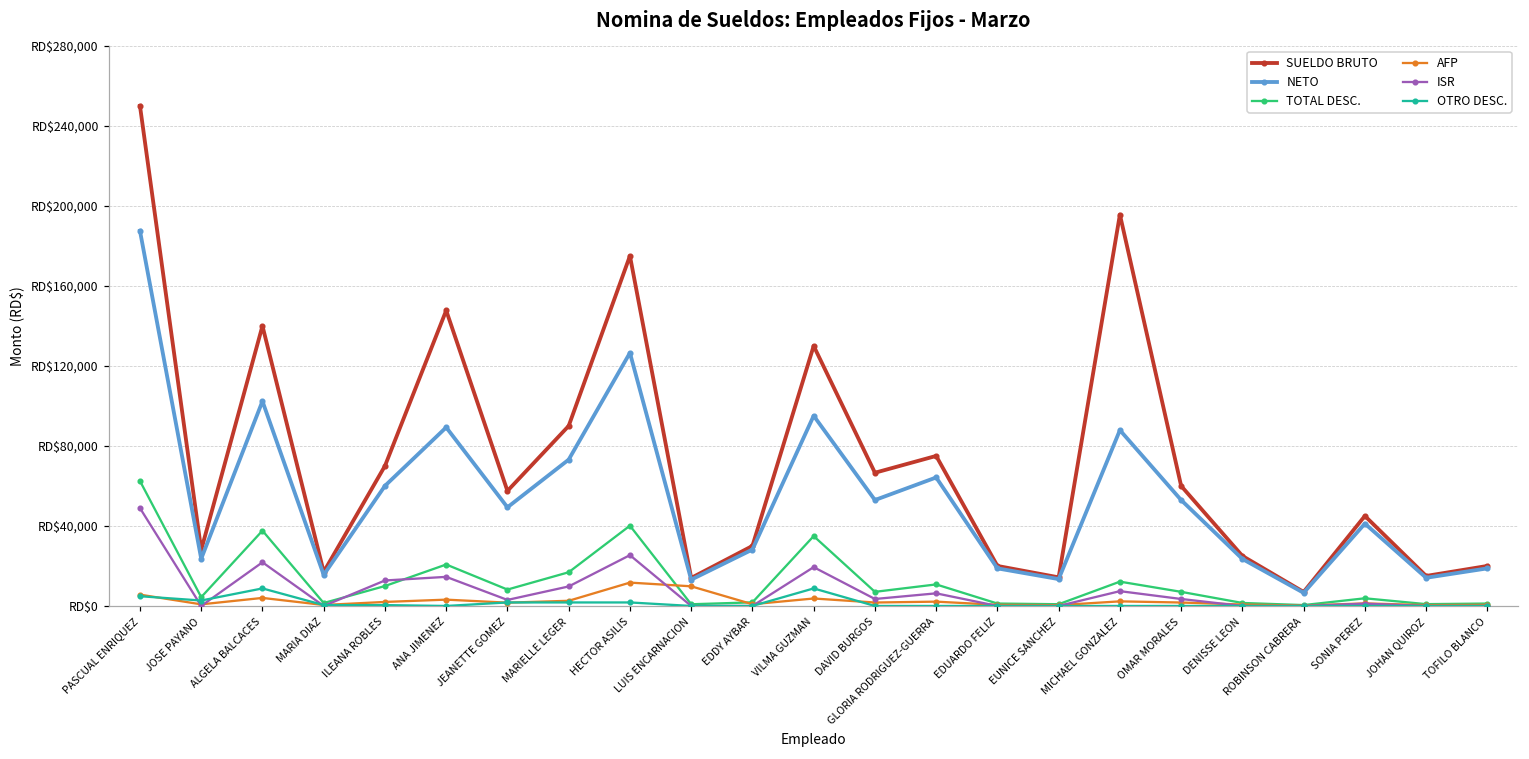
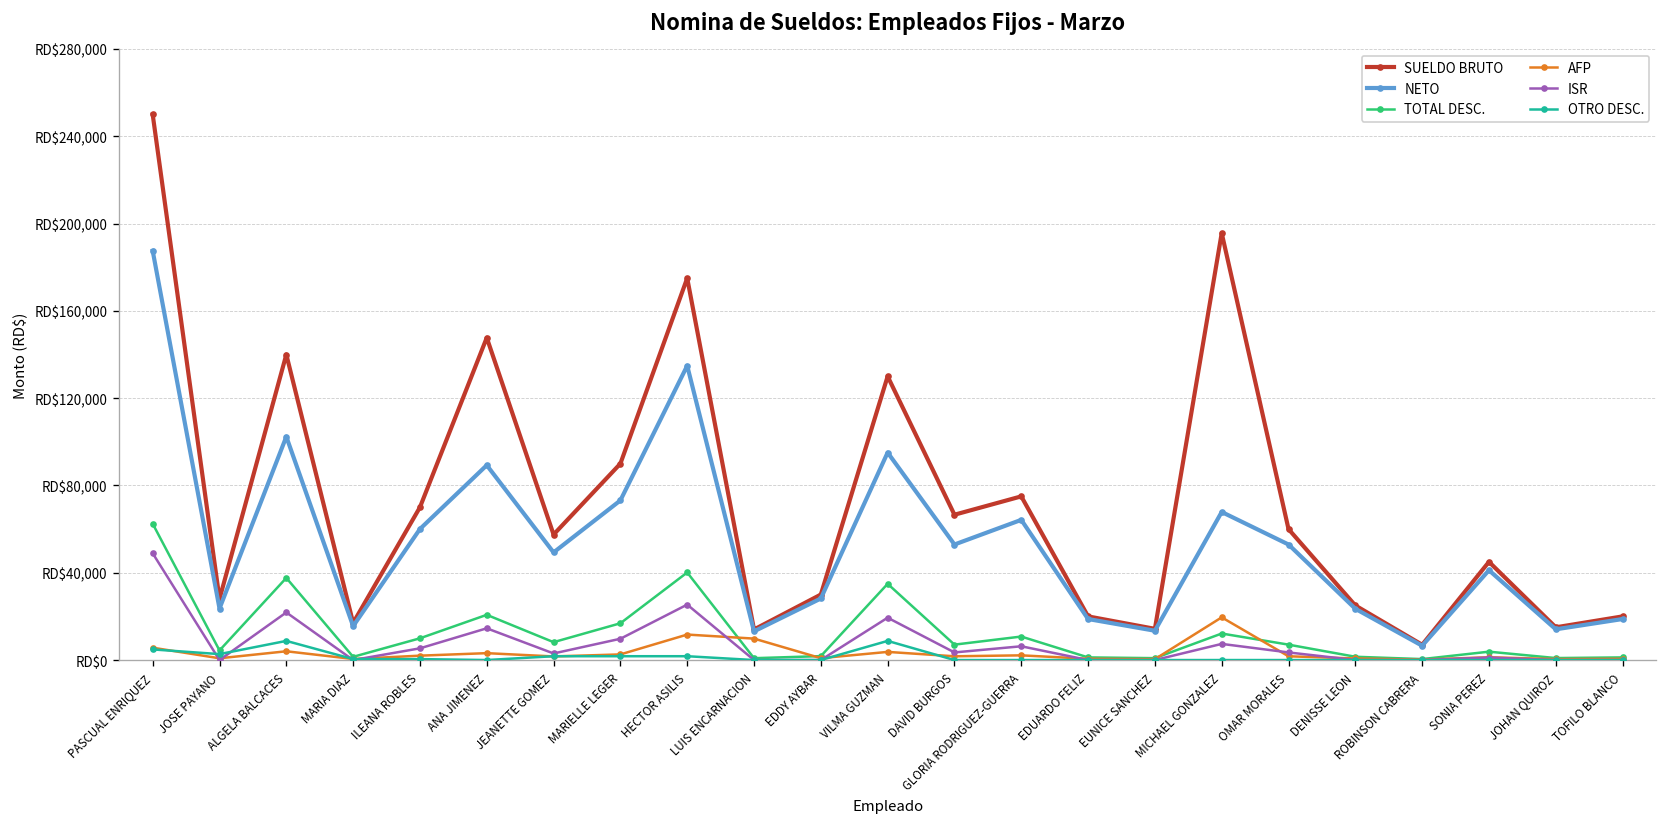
  {
    "SUELDO BRUTO": {
      "PASCUAL ENRIQUEZ": "RD$250,000",
      "JOSE PAYANO": "RD$28,000",
      "ALGELA BALCACES": "RD$140,000",
      "MARIA DIAZ": "RD$17,000",
      "ILEANA ROBLES": "RD$70,000",
      "ANA JIMENEZ": "RD$148,000",
      "JEANETTE GOMEZ": "RD$58,000",
      "MARIELLE LEGER": "RD$90,000",
      "HECTOR ASILIS": "RD$175,000",
      "EDDY AYBAR": "RD$30,000",
      "VILMA GUZMAN": "RD$130,000",
      "DAVID BURGOS": "RD$67,000",
      "GLORIA RODRIGUEZ-GUERRA": "RD$75,000",
      "MICHAEL GONZALEZ": "RD$196,000",
      "OMAR MORALES": "RD$60,000",
      "DENISSE LEON": "RD$25,000",
      "SONIA PEREZ": "RD$45,000"
    },
    "NETO": {
      "PASCUAL ENRIQUEZ": "RD$188,000",
      "JOSE PAYANO": "RD$24,000",
      "ALGELA BALCACES": "RD$102,000",
      "MARIA DIAZ": "RD$16,000",
      "ILEANA ROBLES": "RD$60,000",
      "ANA JIMENEZ": "RD$89,000",
      "JEANETTE GOMEZ": "RD$49,000",
      "MARIELLE LEGER": "RD$73,000",
-     "HECTOR ASILIS": "RD$127,000",
+     "HECTOR ASILIS": "RD$135,000",
      "EDDY AYBAR": "RD$28,000",
      "VILMA GUZMAN": "RD$95,000",
      "DAVID BURGOS": "RD$53,000",
      "GLORIA RODRIGUEZ-GUERRA": "RD$64,000",
-     "MICHAEL GONZALEZ": "RD$88,000",
+     "MICHAEL GONZALEZ": "RD$68,000",
      "OMAR MORALES": "RD$53,000",
      "DENISSE LEON": "RD$23,000",
      "SONIA PEREZ": "RD$41,000"
    },
    "AFP": {
      "ALGELA BALCACES": "RD$4,000",
      "ILEANA ROBLES": "RD$2,000",
      "ANA JIMENEZ": "RD$3,000",
      "HECTOR ASILIS": "RD$12,000",
      "LUIS ENCARNACION": "RD$10,000",
      "VILMA GUZMAN": "RD$4,000",
      "DAVID BURGOS": "RD$2,000",
      "GLORIA RODRIGUEZ-GUERRA": "RD$2,000",
-     "MICHAEL GONZALEZ": "RD$2,000",
+     "MICHAEL GONZALEZ": "RD$20,000",
      "OMAR MORALES": "RD$2,000"
    },
    "ISR": {
      "PASCUAL ENRIQUEZ": "RD$49,000",
      "ALGELA BALCACES": "RD$22,000",
-     "ILEANA ROBLES": "RD$13,000",
+     "ILEANA ROBLES": "RD$5,000",
      "ANA JIMENEZ": "RD$15,000",
      "MARIELLE LEGER": "RD$10,000",
      "HECTOR ASILIS": "RD$25,000",
      "VILMA GUZMAN": "RD$19,000",
      "DAVID BURGOS": "RD$3,000",
      "GLORIA RODRIGUEZ-GUERRA": "RD$6,000",
      "MICHAEL GONZALEZ": "RD$7,000",
      "OMAR MORALES": "RD$3,000"
    }
  }
